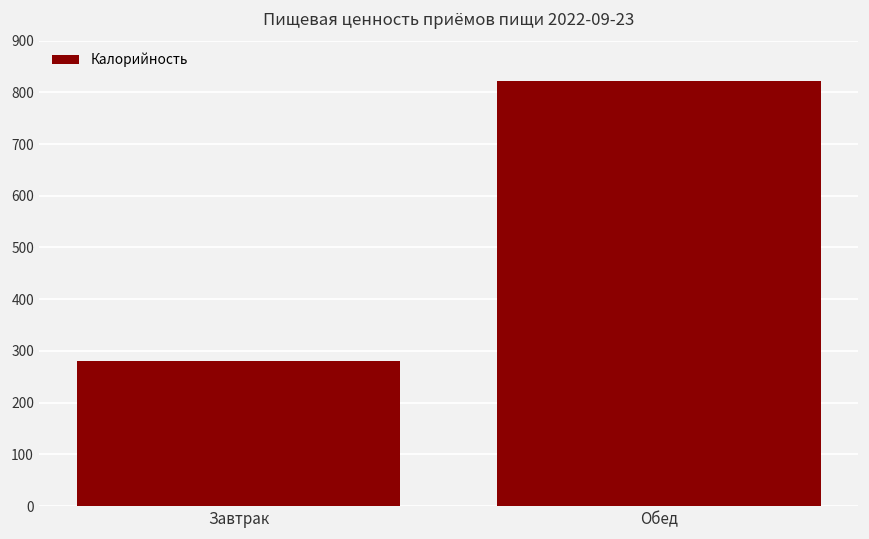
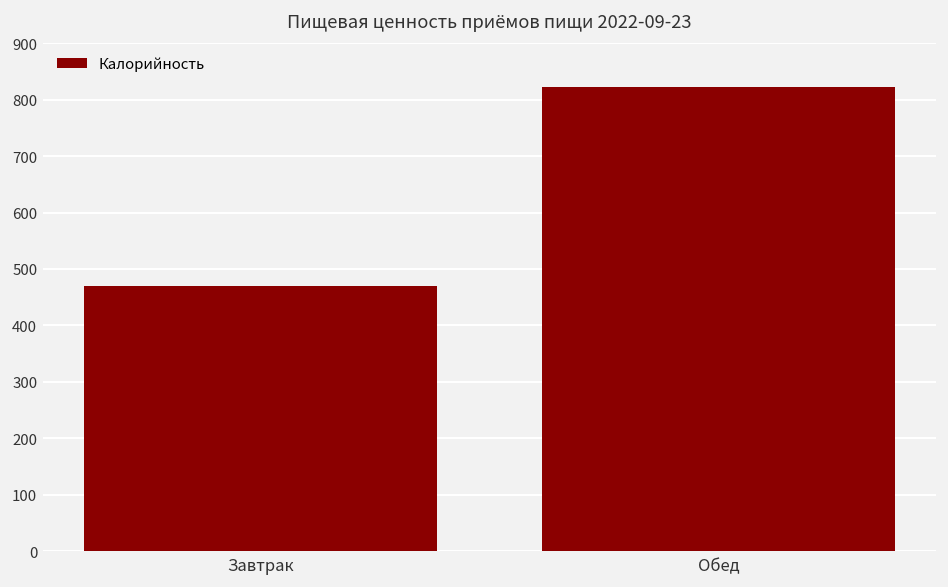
  {
-   "Завтрак": 280,
+   "Завтрак": 470,
    "Обед": 820
  }
